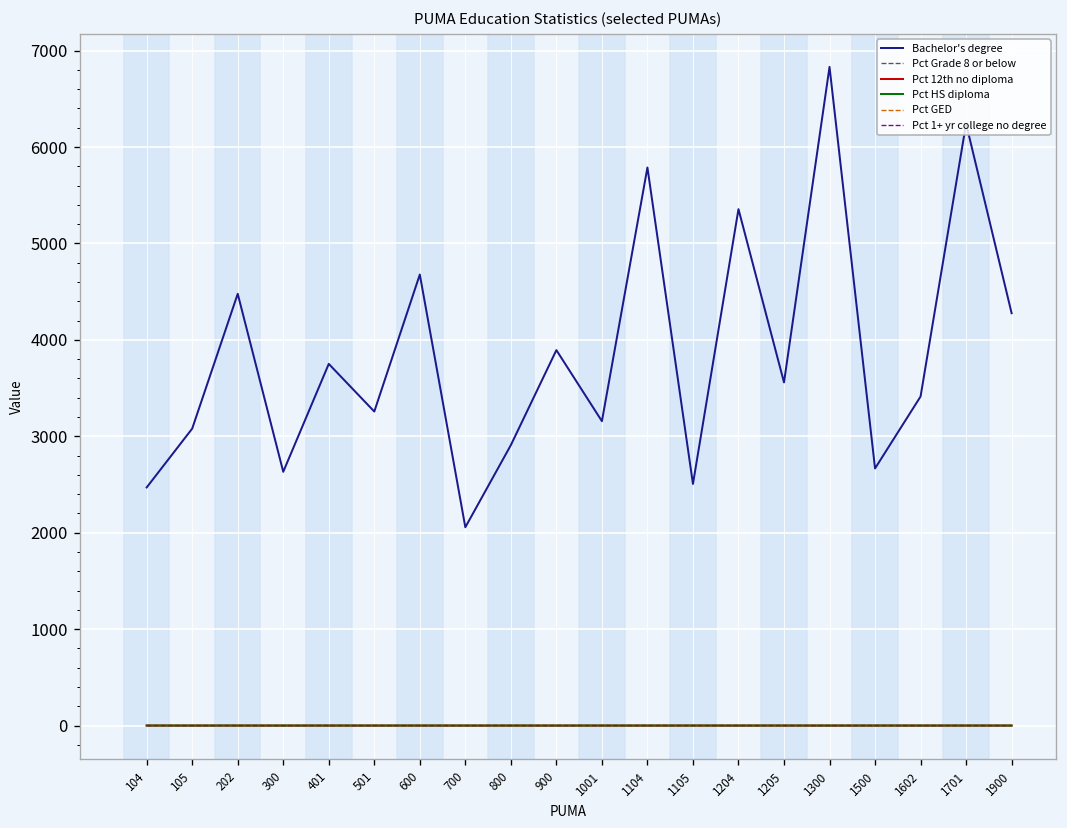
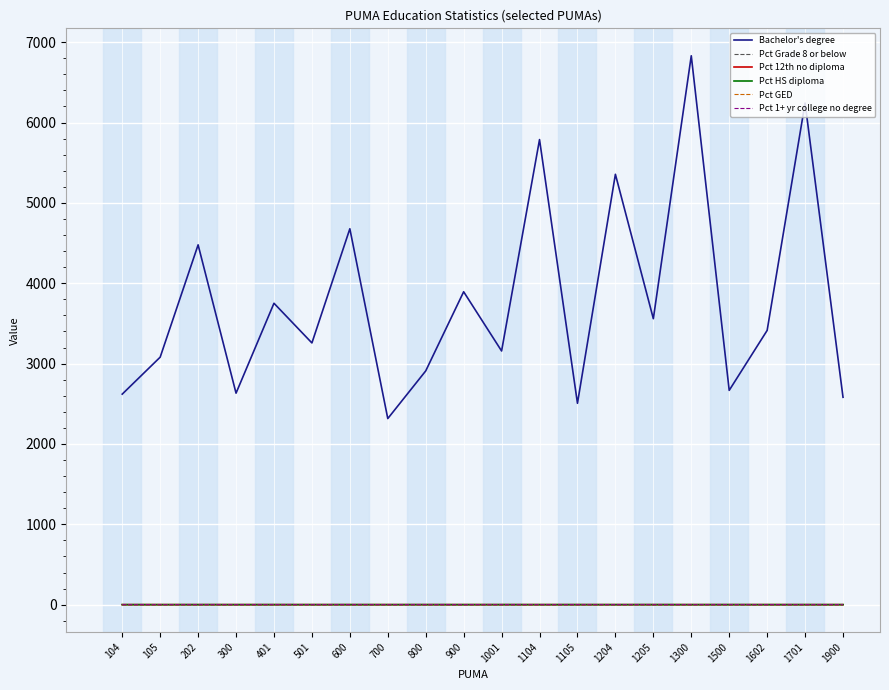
  {
    "Bachelor's degree": {
-     "104": 2500,
+     "104": 2600,
      "105": 3100,
      "202": 4500,
      "300": 2600,
      "401": 3800,
      "501": 3300,
      "600": 4700,
-     "700": 2100,
+     "700": 2300,
      "800": 2900,
      "900": 3900,
      "1001": 3200,
      "1104": 5800,
      "1105": 2500,
      "1204": 5400,
      "1205": 3600,
      "1300": 6800,
      "1500": 2700,
      "1602": 3400,
-     "1900": 4300
+     "1900": 2600
    },
    "Pct 1+ yr college no degree": {
      "104": 0,
      "105": 0,
      "202": 0,
      "300": 0,
      "401": 0,
      "501": 0,
      "600": 0,
      "700": 0,
      "800": 0,
      "900": 0,
      "1001": 0,
      "1104": 0,
      "1105": 0,
      "1204": 0,
      "1205": 0,
      "1300": 0,
      "1500": 0,
      "1602": 0,
      "1701": 0,
      "1900": 0
    }
  }
